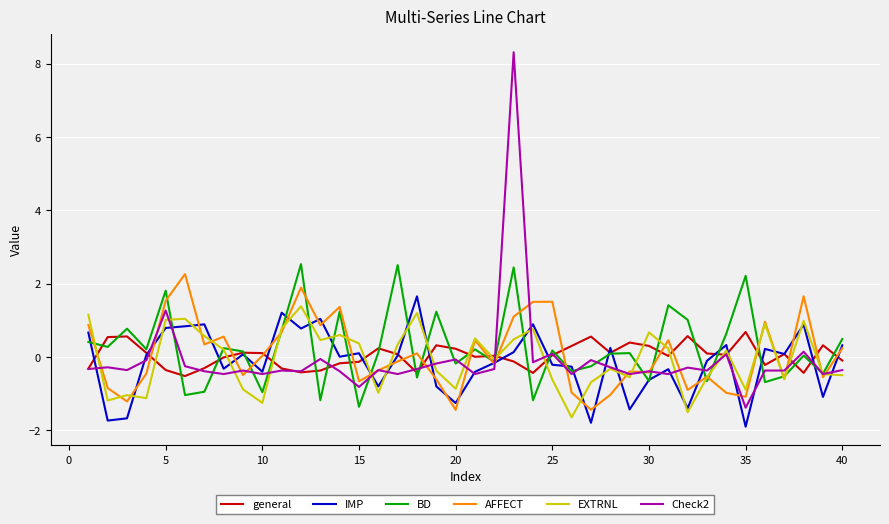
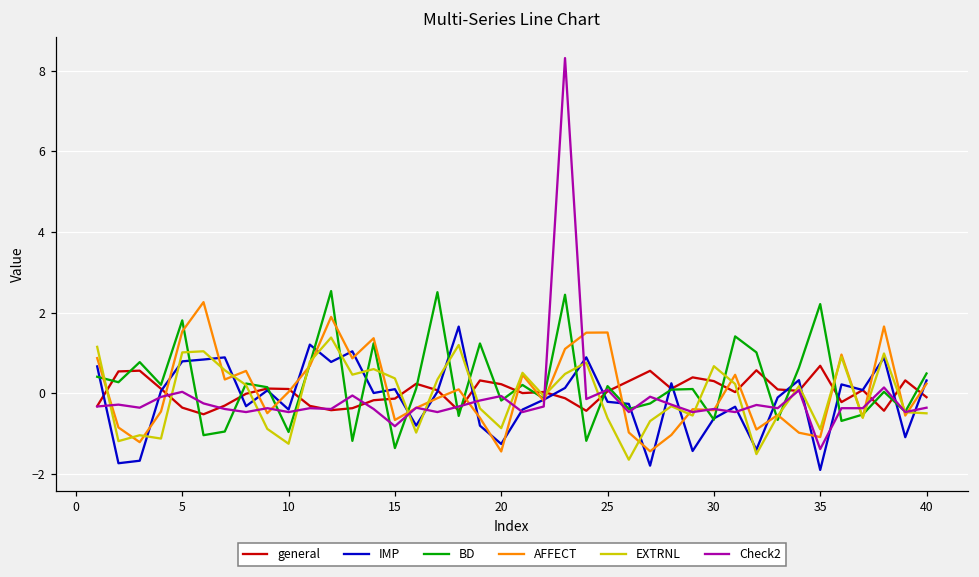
  {
    "general": {
      "5": -0.4,
      "10": 0.1,
      "15": -0.1,
      "20": 0.2,
      "30": 0.3,
      "35": 0.7,
      "40": -0.1
    },
    "IMP": {
      "5": 0.8,
      "15": 0.1,
      "20": -1.3,
      "25": -0.2,
      "35": -1.9,
      "40": 0.3
    },
    "BD": {
      "5": 1.8,
      "10": -1.0,
      "15": -1.4,
      "20": -0.2,
      "25": 0.2,
      "35": 2.2,
      "40": 0.5
    },
    "AFFECT": {
      "5": 1.5,
      "10": 0.0,
      "15": -0.7,
      "20": -1.4,
      "25": 1.5,
      "35": -1.1,
      "40": 0.2
    },
    "EXTRNL": {
      "5": 1.0,
      "10": -1.2,
      "15": 0.4,
      "20": -0.9,
      "25": -0.6,
      "30": 0.7,
      "35": -0.9,
      "40": -0.5
    },
    "Check2": {
-     "5": 1.3,
+     "5": 0.0,
      "15": -0.8,
      "20": -0.1,
      "35": -1.4,
      "40": -0.4
    }
  }
